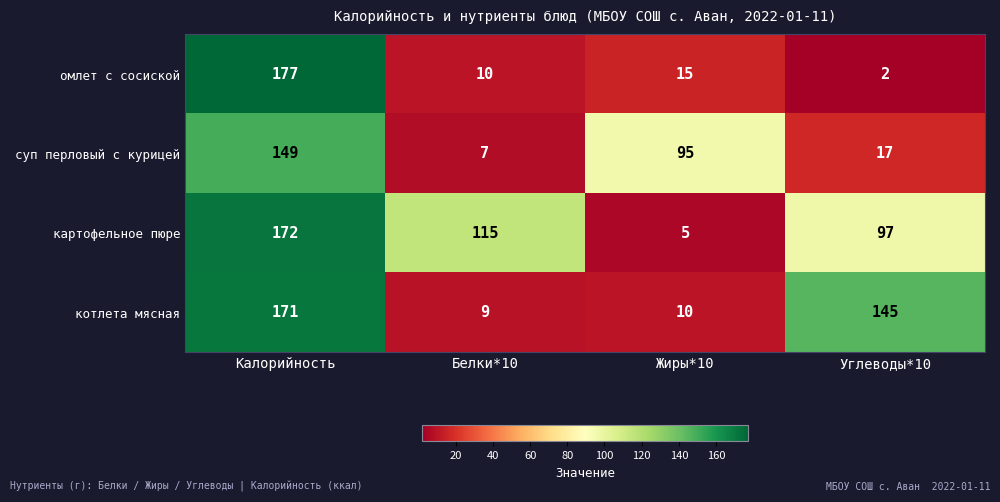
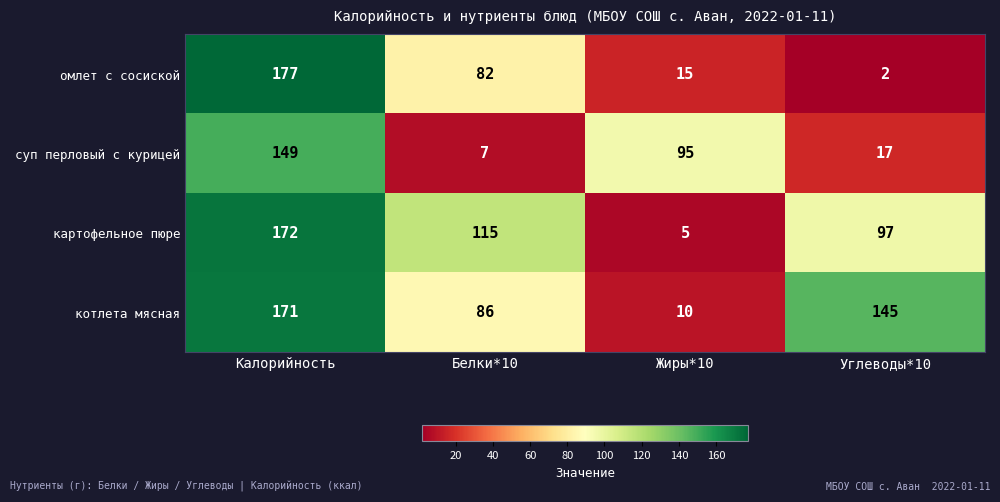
  {
    "омлет с сосиской": {
      "Калорийность": 177,
-     "Белки*10": 10,
+     "Белки*10": 82,
      "Жиры*10": 15,
      "Углеводы*10": 2
    },
    "суп перловый с курицей": {
      "Калорийность": 149,
      "Белки*10": 7,
      "Жиры*10": 95,
      "Углеводы*10": 17
    },
    "картофельное пюре": {
      "Калорийность": 172,
      "Белки*10": 115,
      "Жиры*10": 5,
      "Углеводы*10": 97
    },
    "котлета мясная": {
      "Калорийность": 171,
-     "Белки*10": 9,
+     "Белки*10": 86,
      "Жиры*10": 10,
      "Углеводы*10": 145
    }
  }
